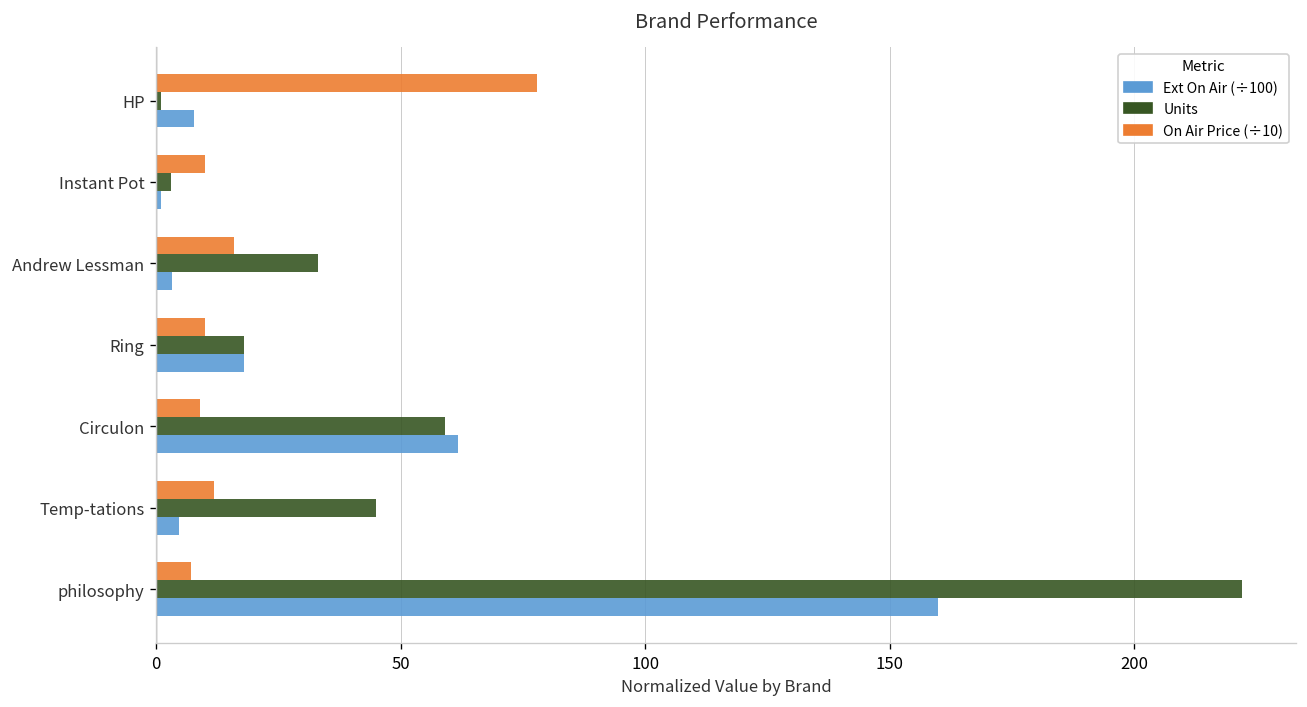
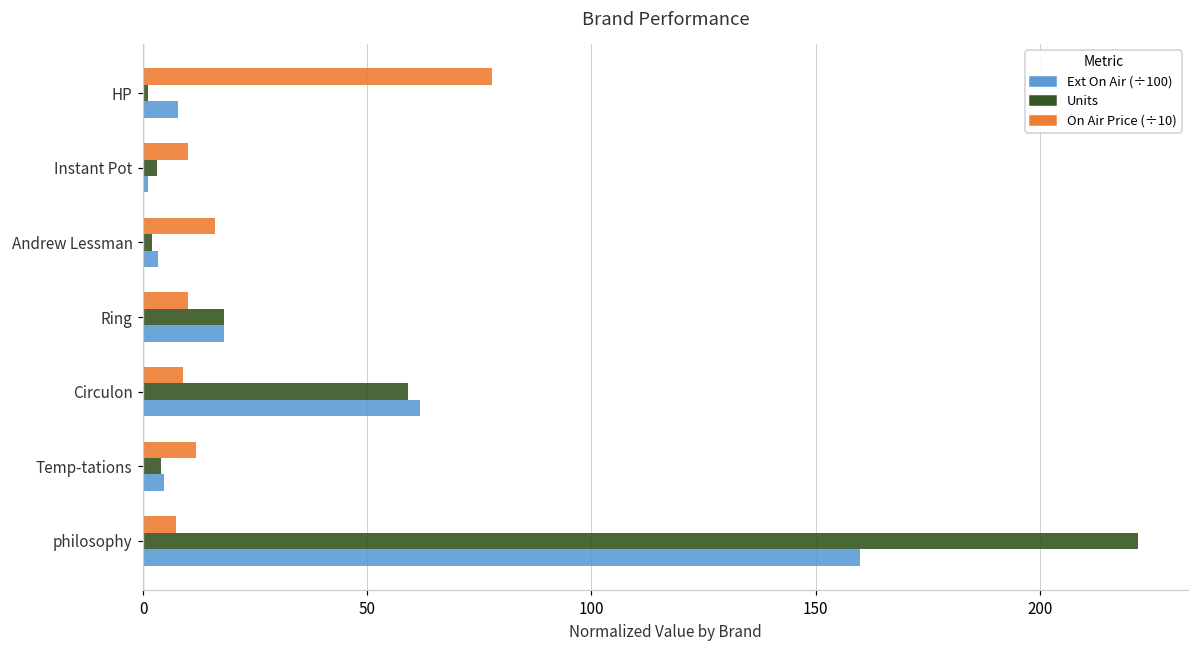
  {
    "Units": {
      "HP": 1,
      "Instant Pot": 3,
-     "Andrew Lessman": 33,
+     "Andrew Lessman": 2,
      "Ring": 18,
      "Circulon": 59,
-     "Temp-tations": 45,
+     "Temp-tations": 4,
      "philosophy": 222
    }
  }
